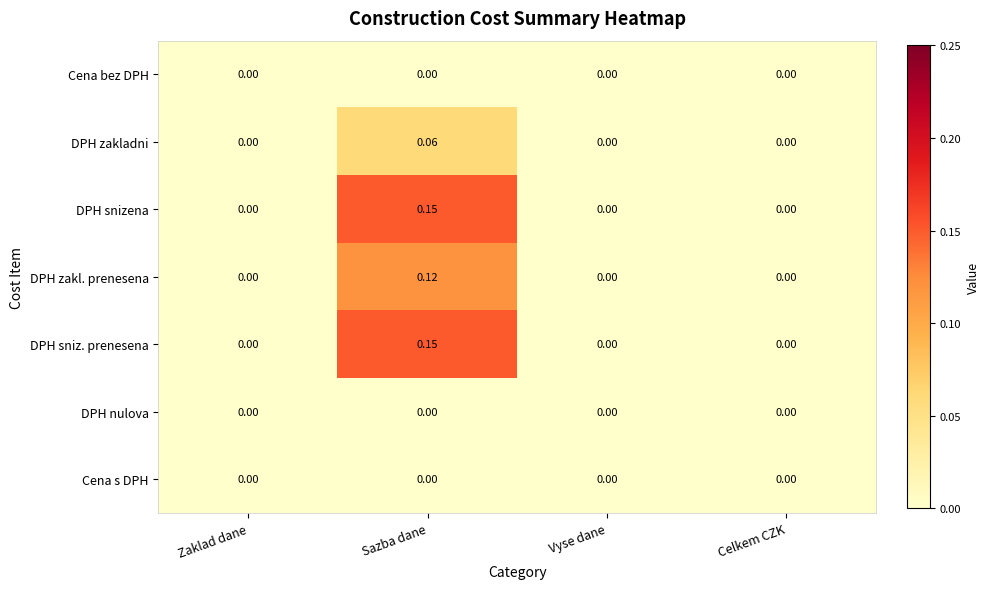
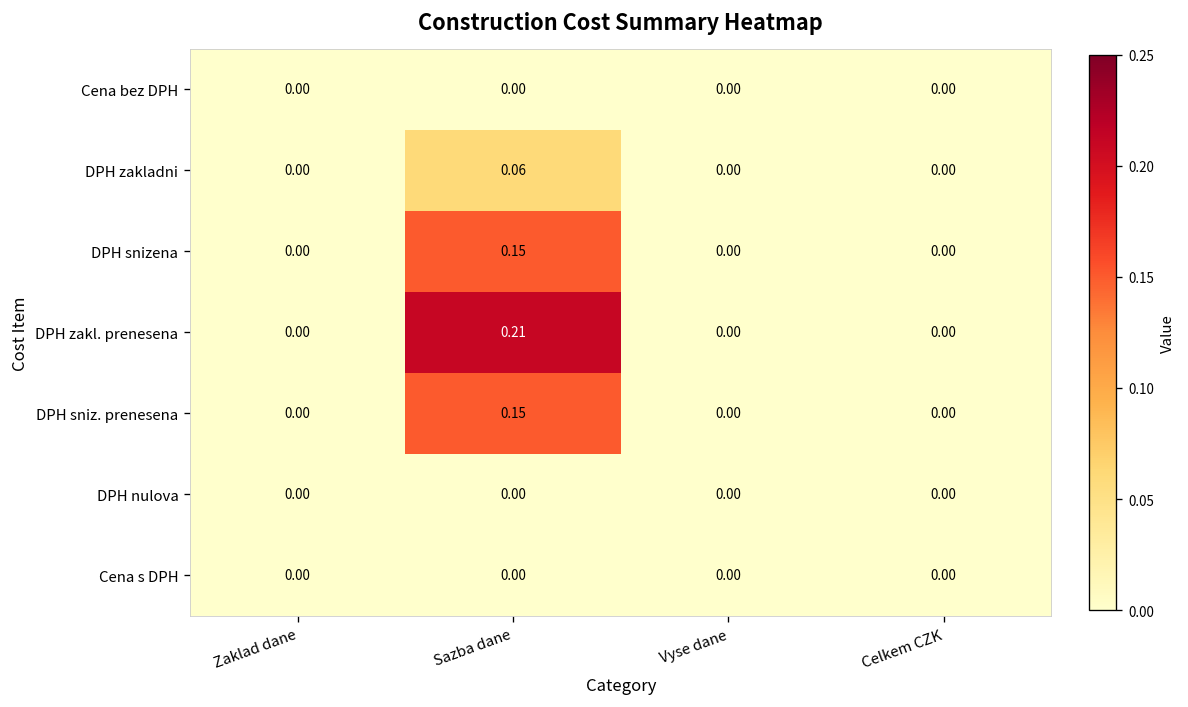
  {
    "Cena bez DPH": {
      "Zaklad dane": 0.00,
      "Sazba dane": 0.00,
      "Vyse dane": 0.00,
      "Celkem CZK": 0.00
    },
    "DPH zakladni": {
      "Zaklad dane": 0.00,
      "Sazba dane": 0.06,
      "Vyse dane": 0.00,
      "Celkem CZK": 0.00
    },
    "DPH snizena": {
      "Zaklad dane": 0.00,
      "Sazba dane": 0.15,
      "Vyse dane": 0.00,
      "Celkem CZK": 0.00
    },
    "DPH zakl. prenesena": {
      "Zaklad dane": 0.00,
-     "Sazba dane": 0.12,
+     "Sazba dane": 0.21,
      "Vyse dane": 0.00,
      "Celkem CZK": 0.00
    },
    "DPH sniz. prenesena": {
      "Zaklad dane": 0.00,
      "Sazba dane": 0.15,
      "Vyse dane": 0.00,
      "Celkem CZK": 0.00
    },
    "DPH nulova": {
      "Zaklad dane": 0.00,
      "Sazba dane": 0.00,
      "Vyse dane": 0.00,
      "Celkem CZK": 0.00
    },
    "Cena s DPH": {
      "Zaklad dane": 0.00,
      "Sazba dane": 0.00,
      "Vyse dane": 0.00,
      "Celkem CZK": 0.00
    }
  }
